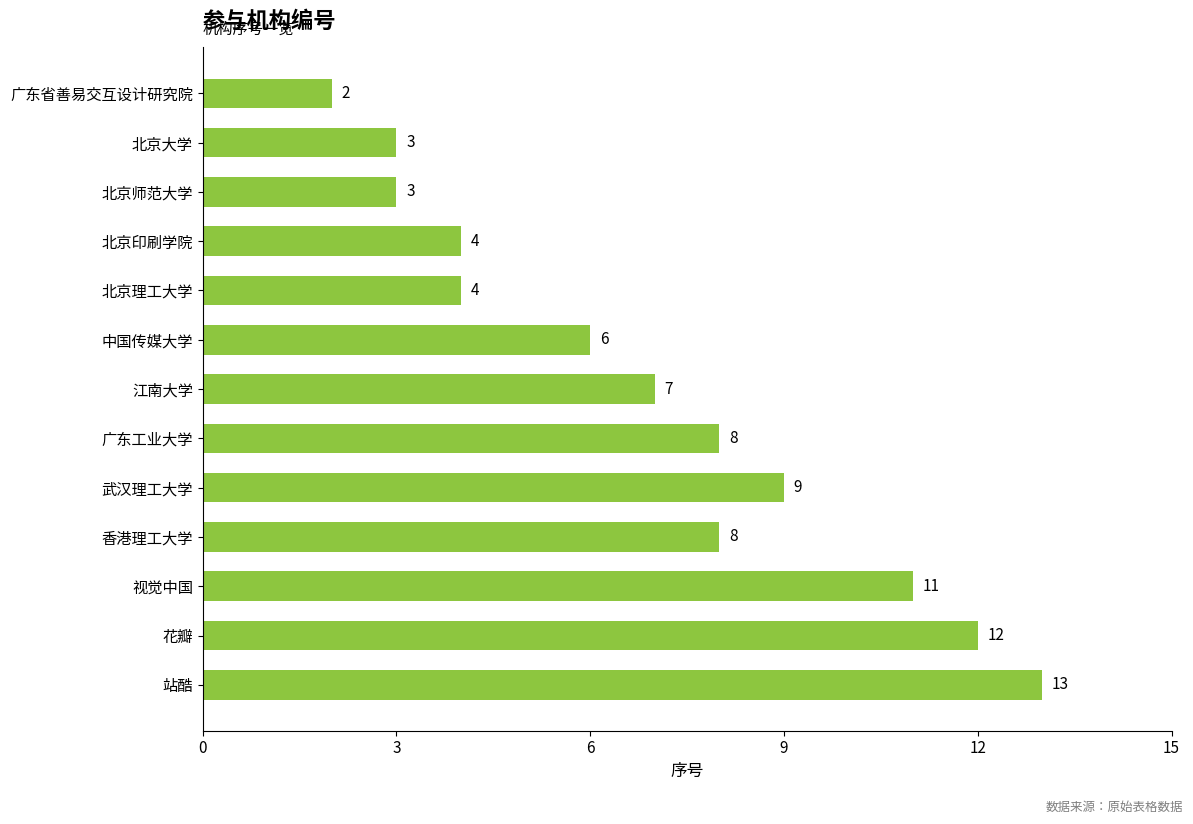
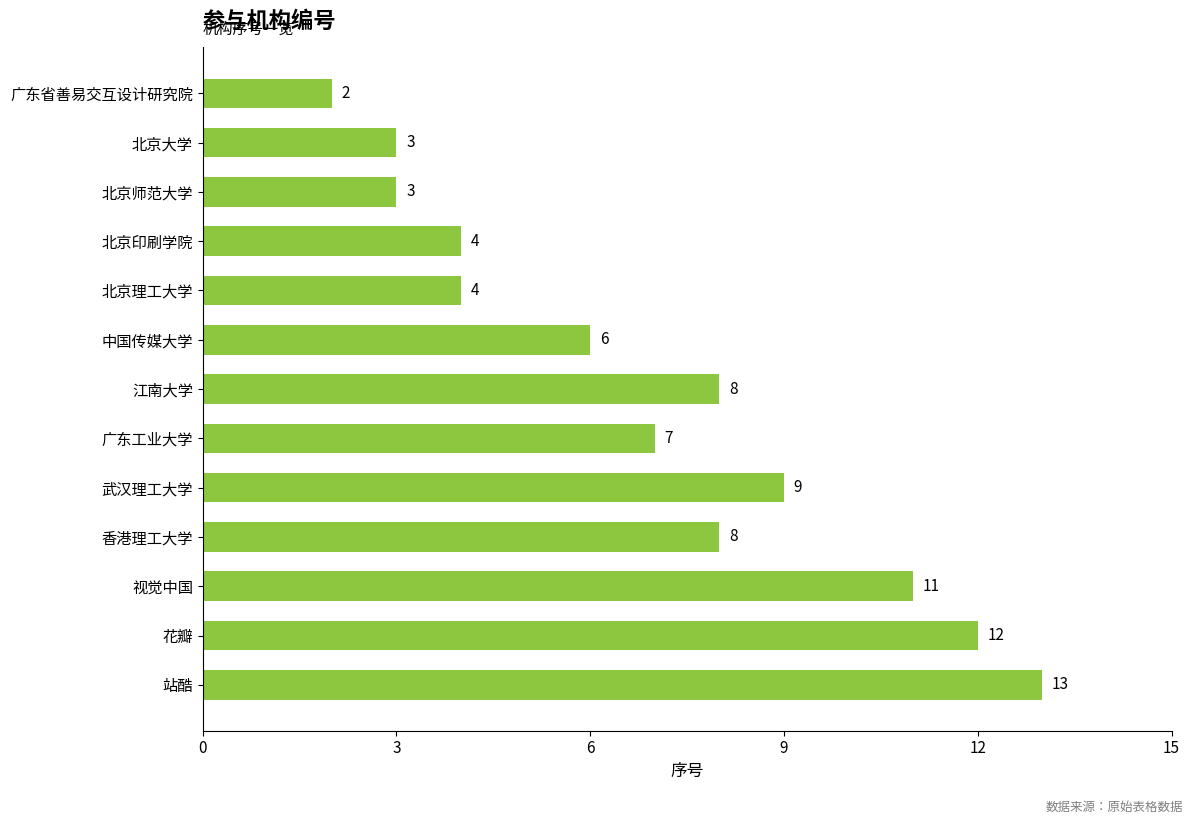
  {
    "广东省善易交互设计研究院": 2,
    "北京大学": 3,
    "北京师范大学": 3,
    "北京印刷学院": 4,
    "北京理工大学": 4,
    "中国传媒大学": 6,
-   "江南大学": 7,
-   "广东工业大学": 8,
+   "江南大学": 8,
+   "广东工业大学": 7,
    "武汉理工大学": 9,
    "香港理工大学": 8,
    "视觉中国": 11,
    "花瓣": 12,
    "站酷": 13
  }
